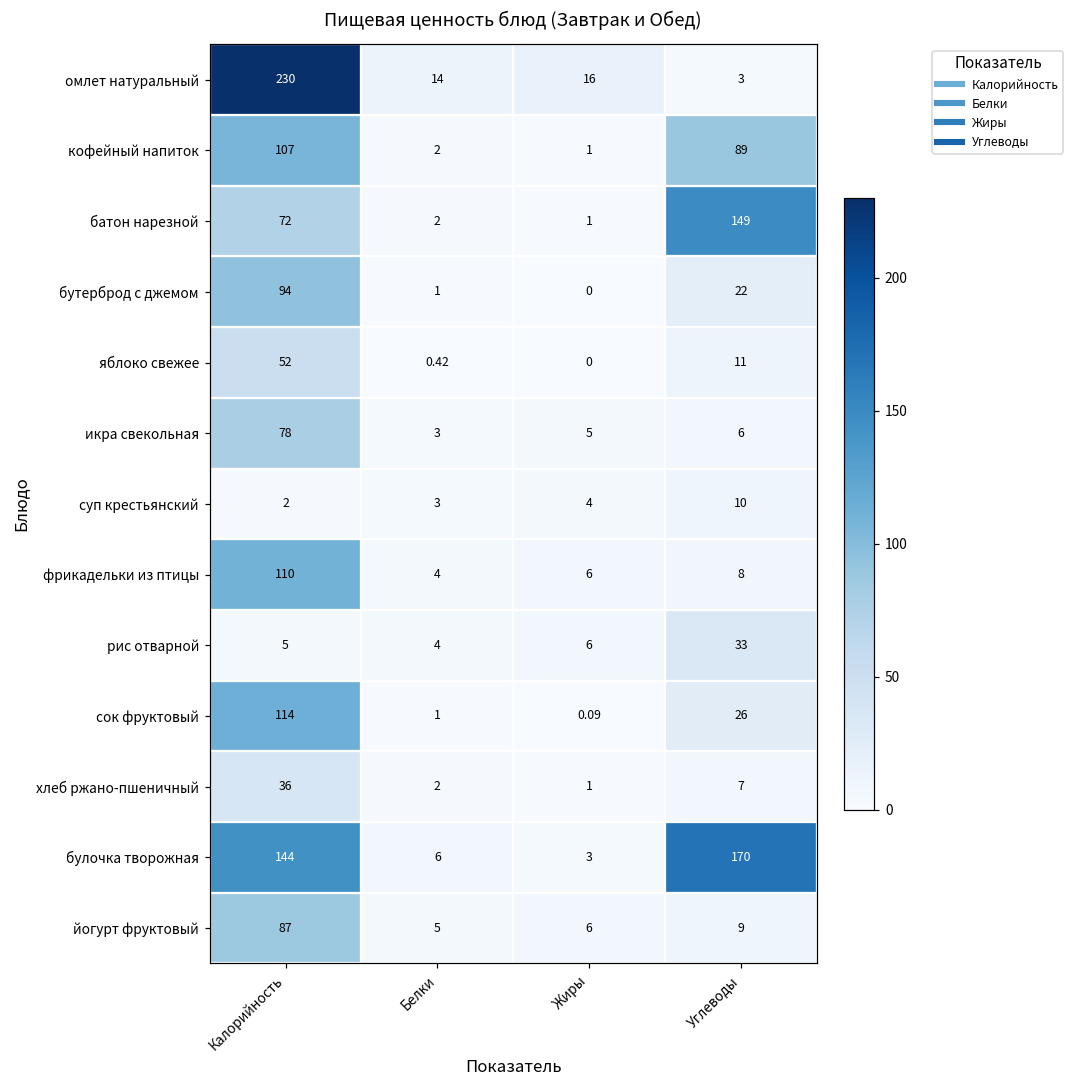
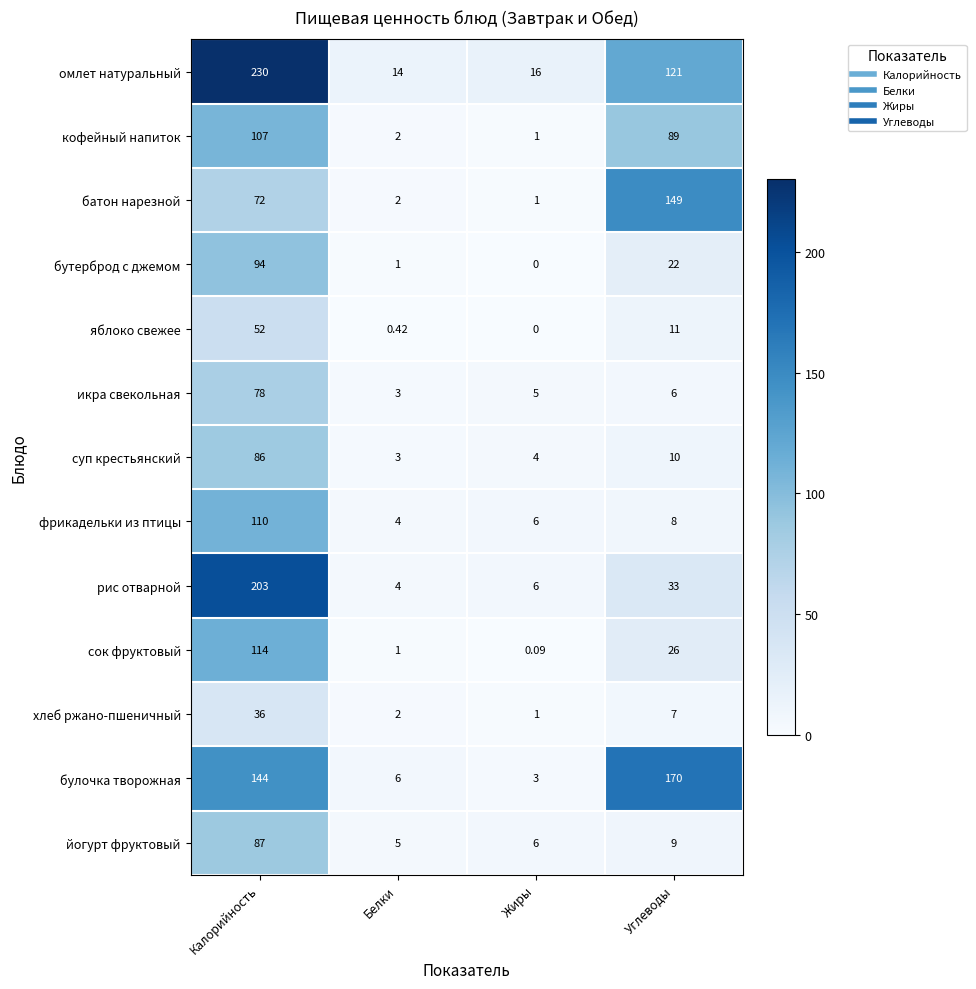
  {
    "омлет натуральный": {
      "Калорийность": 230,
      "Белки": 14,
      "Жиры": 16,
-     "Углеводы": 3
+     "Углеводы": 121
    },
    "кофейный напиток": {
      "Калорийность": 107,
      "Белки": 2,
      "Жиры": 1,
      "Углеводы": 89
    },
    "батон нарезной": {
      "Калорийность": 72,
      "Белки": 2,
      "Жиры": 1,
      "Углеводы": 149
    },
    "бутерброд с джемом": {
      "Калорийность": 94,
      "Белки": 1,
      "Жиры": 0,
      "Углеводы": 22
    },
    "яблоко свежее": {
      "Калорийность": 52,
      "Белки": 0.42,
      "Жиры": 0,
      "Углеводы": 11
    },
    "икра свекольная": {
      "Калорийность": 78,
      "Белки": 3,
      "Жиры": 5,
      "Углеводы": 6
    },
    "суп крестьянский": {
-     "Калорийность": 2,
+     "Калорийность": 86,
      "Белки": 3,
      "Жиры": 4,
      "Углеводы": 10
    },
    "фрикадельки из птицы": {
      "Калорийность": 110,
      "Белки": 4,
      "Жиры": 6,
      "Углеводы": 8
    },
    "рис отварной": {
-     "Калорийность": 5,
+     "Калорийность": 203,
      "Белки": 4,
      "Жиры": 6,
      "Углеводы": 33
    },
    "сок фруктовый": {
      "Калорийность": 114,
      "Белки": 1,
      "Жиры": 0.09,
      "Углеводы": 26
    },
    "хлеб ржано-пшеничный": {
      "Калорийность": 36,
      "Белки": 2,
      "Жиры": 1,
      "Углеводы": 7
    },
    "булочка творожная": {
      "Калорийность": 144,
      "Белки": 6,
      "Жиры": 3,
      "Углеводы": 170
    },
    "йогурт фруктовый": {
      "Калорийность": 87,
      "Белки": 5,
      "Жиры": 6,
      "Углеводы": 9
    }
  }
